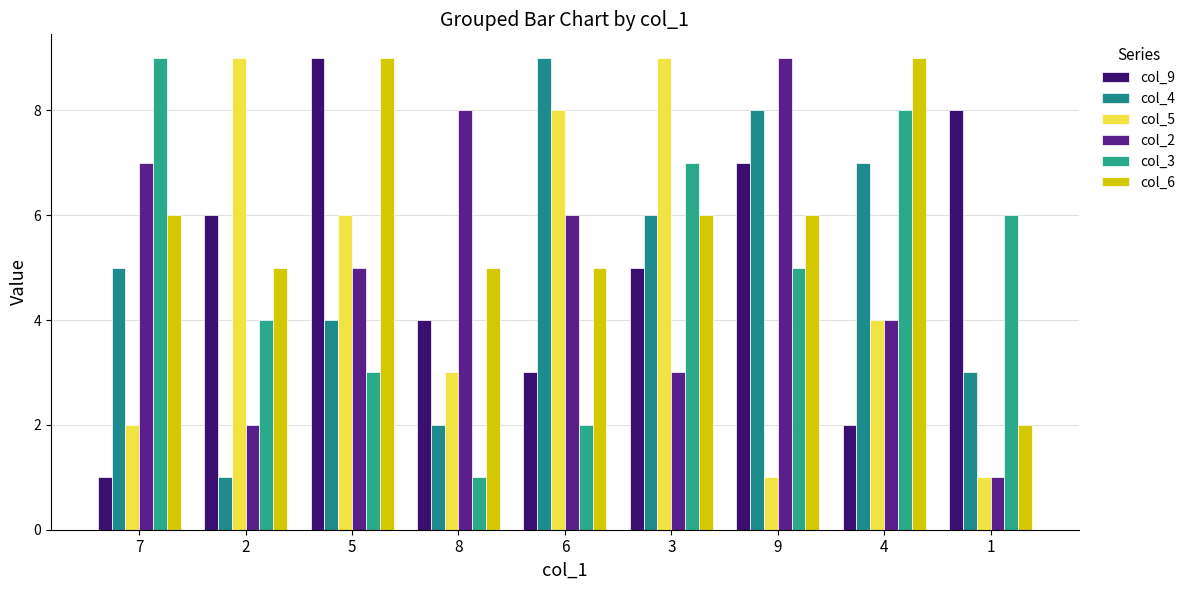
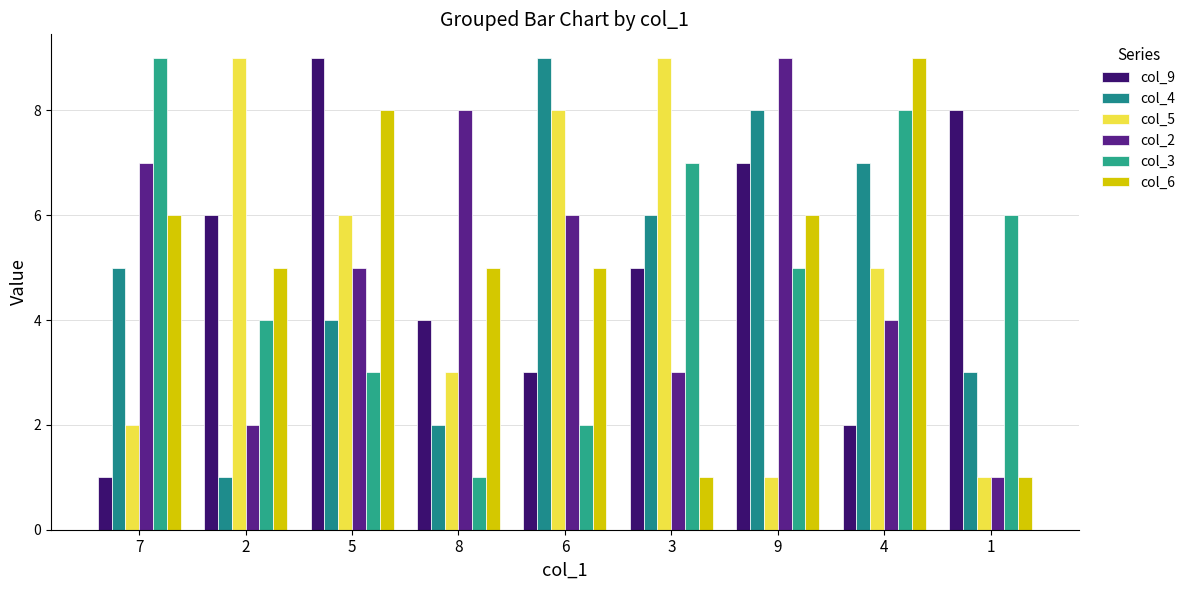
  {
    "col_5": {
      "7": 2,
      "2": 9,
      "5": 6,
      "8": 3,
      "6": 8,
      "3": 9,
      "9": 1,
-     "4": 4,
+     "4": 5,
      "1": 1
    },
    "col_6": {
      "7": 6,
      "2": 5,
-     "5": 9,
+     "5": 8,
      "8": 5,
      "6": 5,
-     "3": 6,
+     "3": 1,
      "9": 6,
      "4": 9,
-     "1": 2
+     "1": 1
    }
  }
